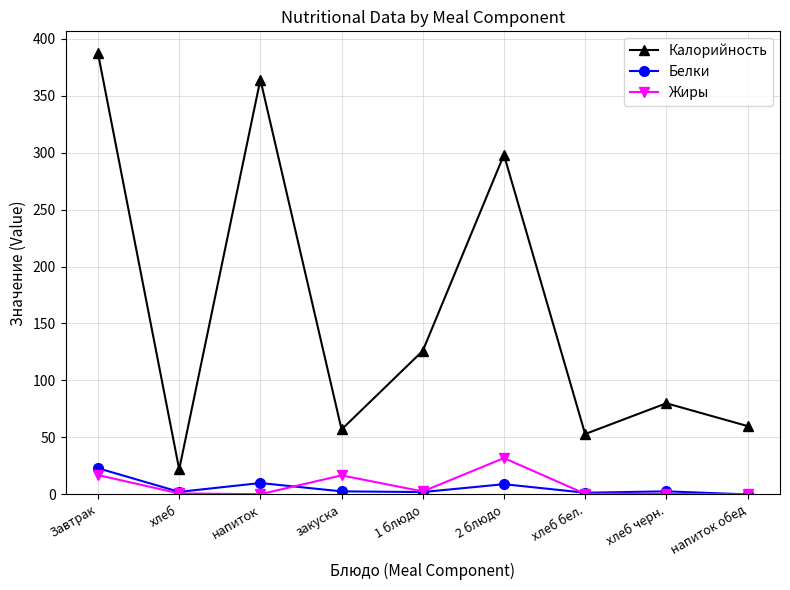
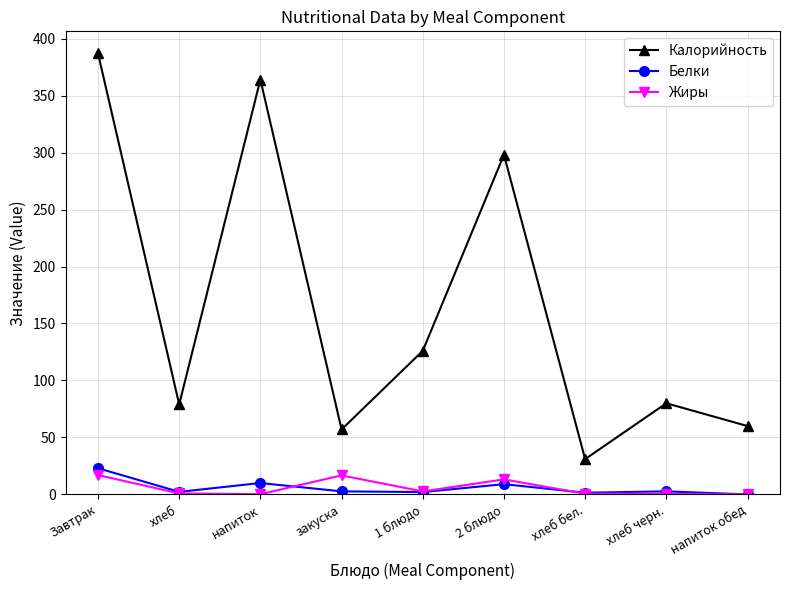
  {
    "Калорийность": {
      "Завтрак": 387,
-     "хлеб": 22,
+     "хлеб": 79,
      "напиток": 364,
      "закуска": 57,
      "1 блюдо": 126,
      "2 блюдо": 298,
-     "хлеб бел.": 53,
+     "хлеб бел.": 31,
      "хлеб черн.": 80,
      "напиток обед": 60
    },
    "Белки": {
      "Завтрак": 23,
      "напиток": 10,
      "закуска": 3,
      "2 блюдо": 9
    },
    "Жиры": {
      "Завтрак": 17,
      "напиток": 0,
      "закуска": 17,
-     "2 блюдо": 32
+     "2 блюдо": 13
    }
  }
